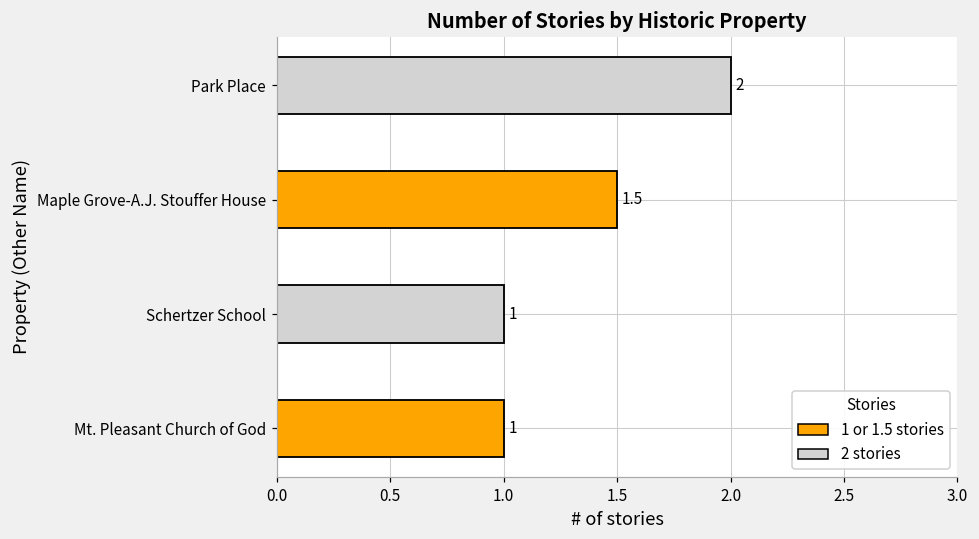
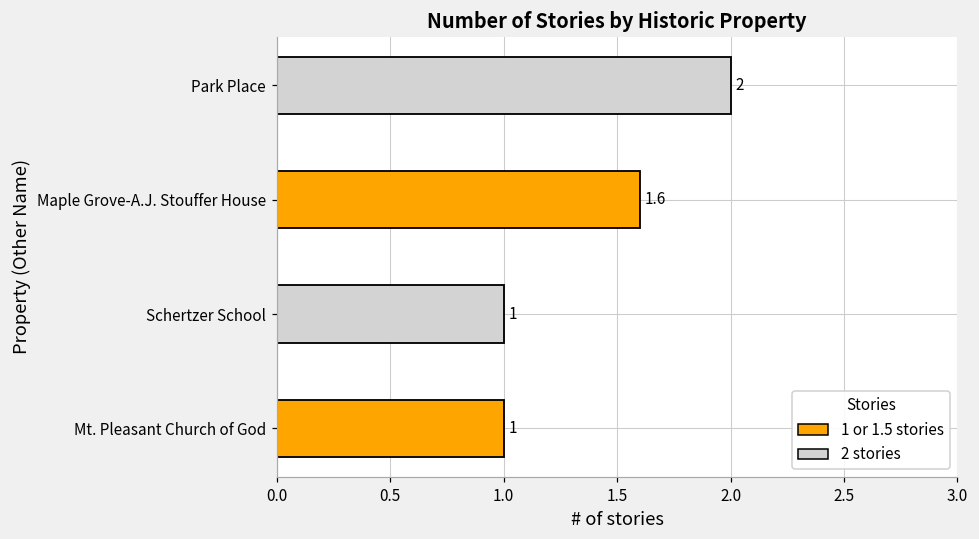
  {
    "Park Place": 2,
-   "Maple Grove-A.J. Stouffer House": 1.5,
+   "Maple Grove-A.J. Stouffer House": 1.6,
    "Schertzer School": 1,
    "Mt. Pleasant Church of God": 1
  }
